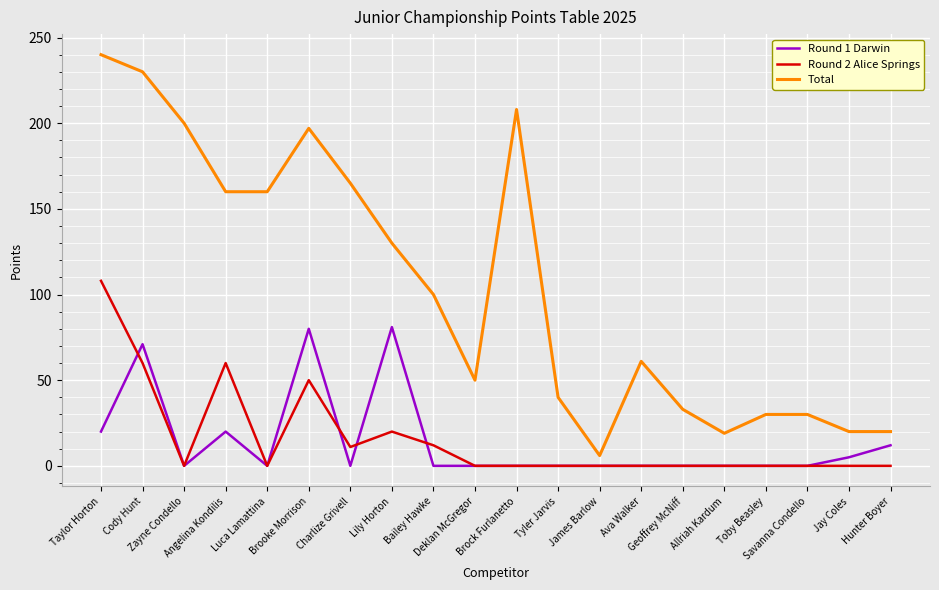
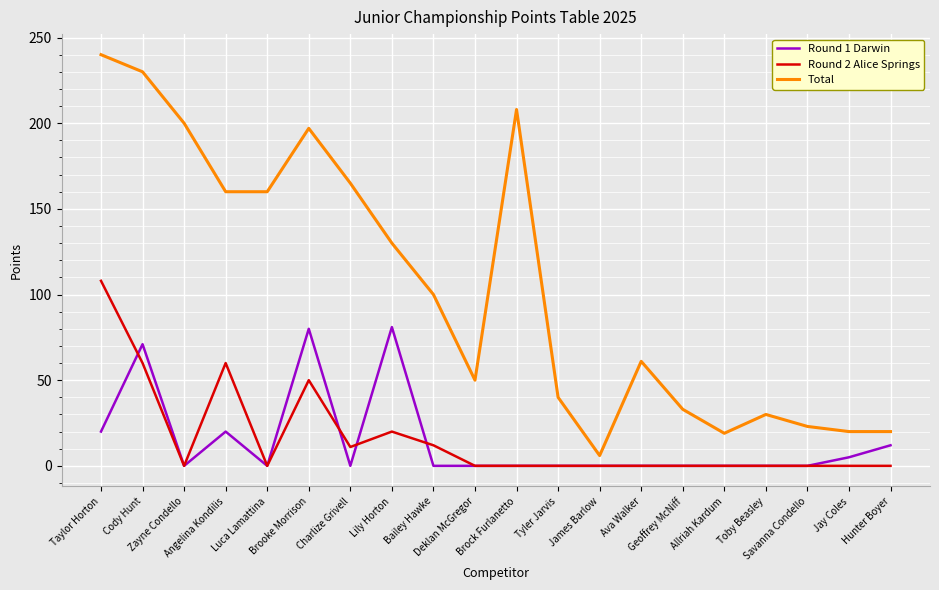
  {
    "Round 1 Darwin": {
      "Taylor Horton": 20,
      "Cody Hunt": 71,
      "Angelina Kondilis": 20,
      "Brooke Morrison": 80,
      "Charlize Grivell": 0,
      "Lily Horton": 81,
      "Bailey Hawke": 0,
      "Jay Coles": 5,
      "Hunter Boyer": 12
    },
    "Round 2 Alice Springs": {
      "Taylor Horton": 108,
      "Cody Hunt": 60,
      "Angelina Kondilis": 60,
      "Brooke Morrison": 50,
      "Charlize Grivell": 11,
      "Lily Horton": 20,
      "Bailey Hawke": 12,
      "Jay Coles": 0,
      "Hunter Boyer": 0
    },
    "Total": {
      "Taylor Horton": 240,
      "Cody Hunt": 230,
      "Zayne Condello": 200,
      "Angelina Kondilis": 160,
      "Luca Lamattina": 160,
      "Brooke Morrison": 197,
      "Charlize Grivell": 165,
      "Lily Horton": 130,
      "Bailey Hawke": 100,
      "Deklan McGregor": 50,
      "Brock Furlanetto": 208,
      "Tyler Jarvis": 40,
      "James Barlow": 6,
      "Ava Walker": 61,
      "Geoffrey McNiff": 33,
      "Allriah Kardum": 19,
      "Toby Beasley": 30,
-     "Savanna Condello": 30,
+     "Savanna Condello": 23,
      "Jay Coles": 20,
      "Hunter Boyer": 20
    }
  }
